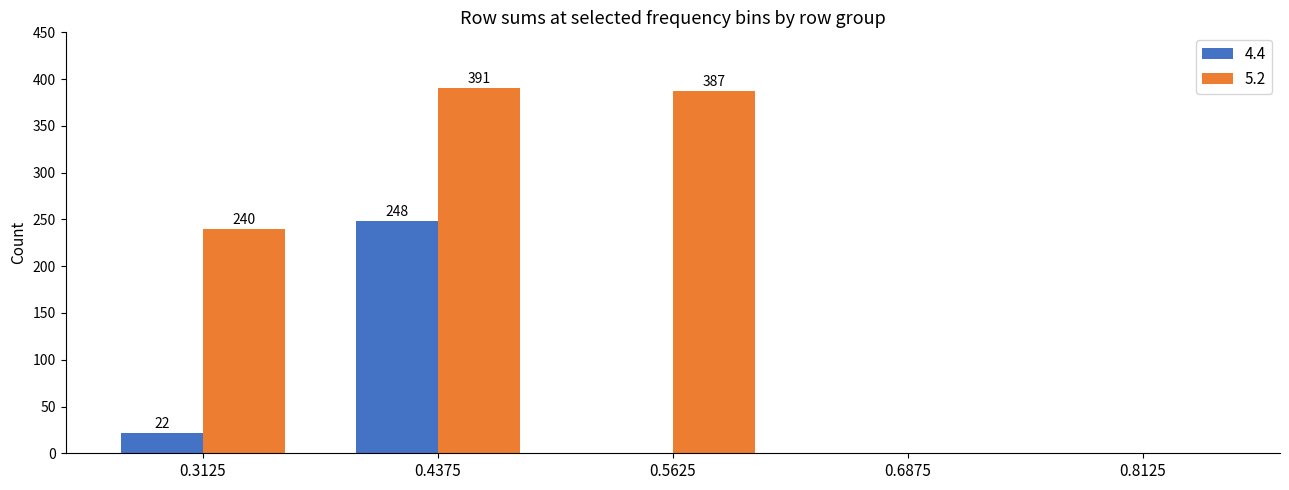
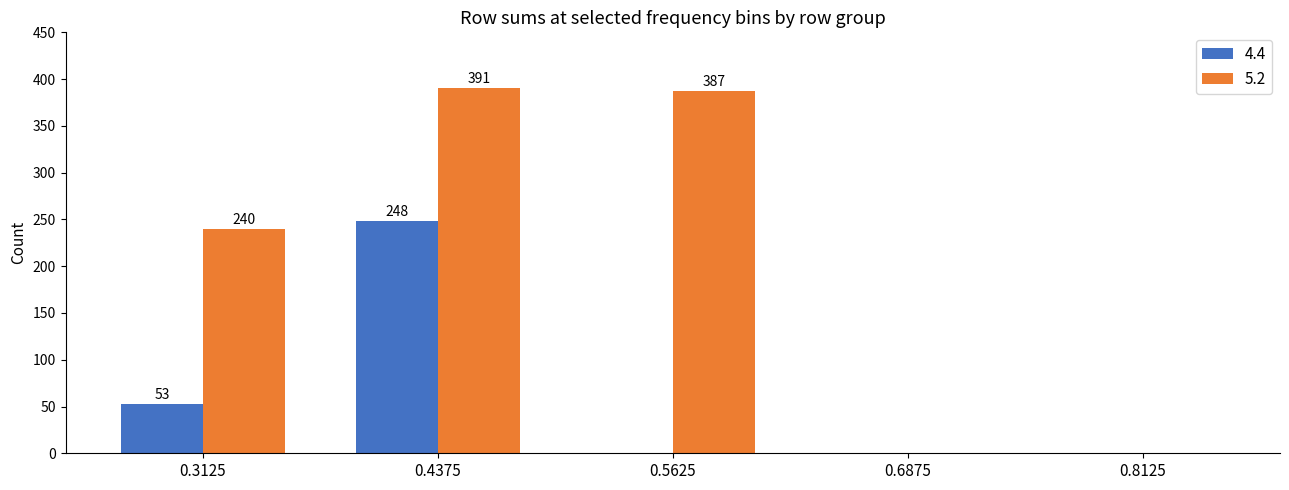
  {
    "4.4": {
-     "0.3125": 22,
+     "0.3125": 53,
      "0.4375": 248
    },
    "5.2": {
      "0.3125": 240,
      "0.4375": 391,
      "0.5625": 387
    }
  }
